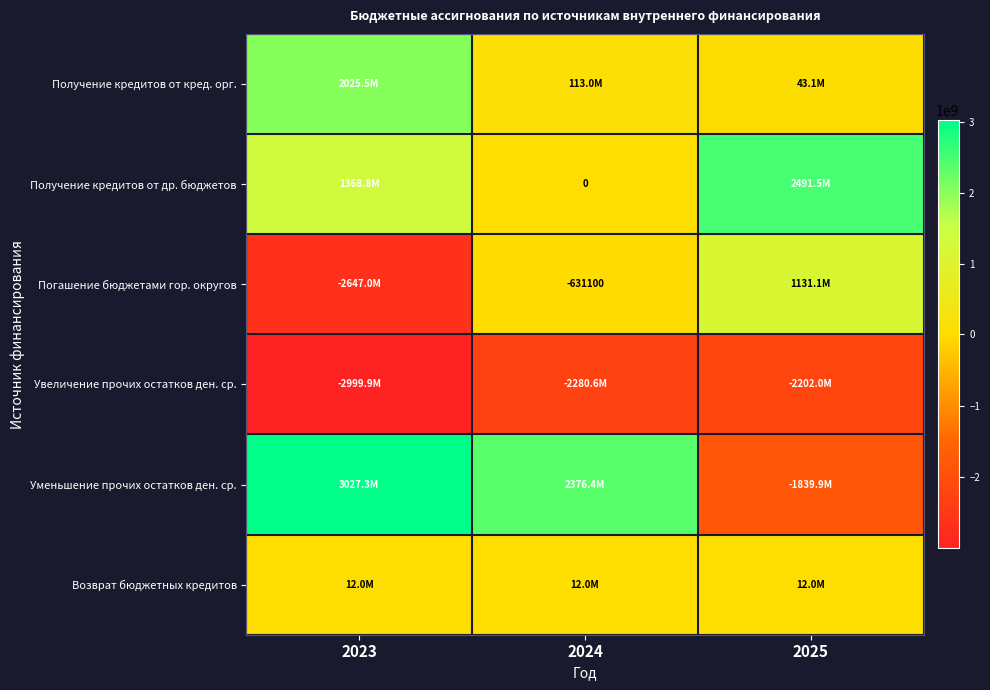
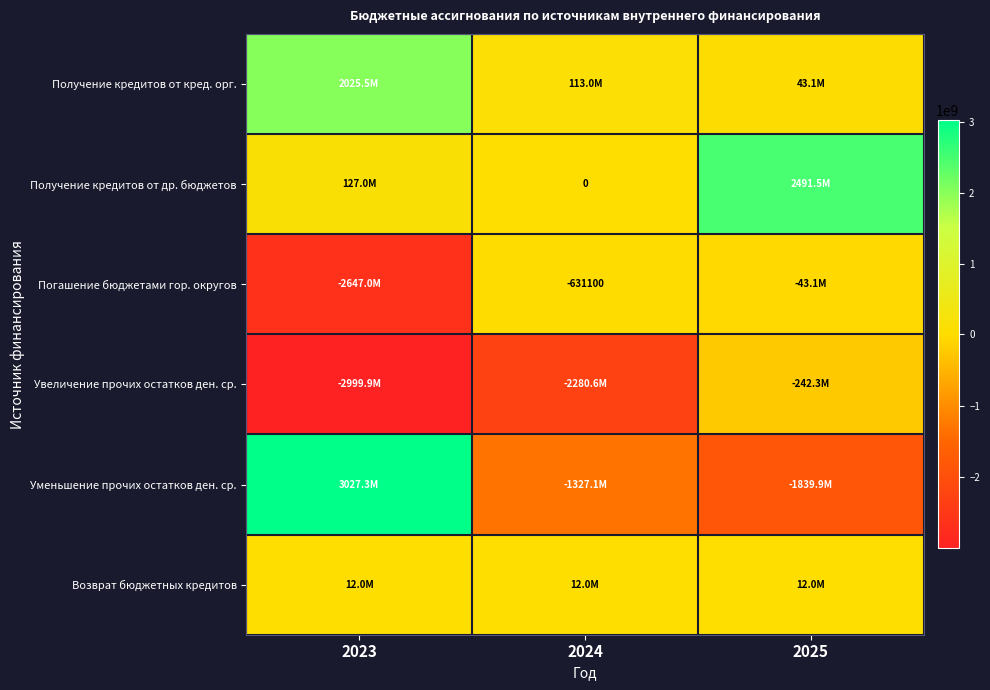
  {
    "Получение кредитов от кред. орг.": {
      "2023": "2025.5M",
      "2024": "113.0M",
      "2025": "43.1M"
    },
    "Получение кредитов от др. бюджетов": {
-     "2023": "1368.8M",
+     "2023": "127.0M",
      "2024": "0",
      "2025": "2491.5M"
    },
    "Погашение бюджетами гор. округов": {
      "2023": "-2647.0M",
      "2024": "-631100",
-     "2025": "1131.1M"
+     "2025": "-43.1M"
    },
    "Увеличение прочих остатков ден. ср.": {
      "2023": "-2999.9M",
      "2024": "-2280.6M",
-     "2025": "-2202.0M"
+     "2025": "-242.3M"
    },
    "Уменьшение прочих остатков ден. ср.": {
      "2023": "3027.3M",
-     "2024": "2376.4M",
+     "2024": "-1327.1M",
      "2025": "-1839.9M"
    },
    "Возврат бюджетных кредитов": {
      "2023": "12.0M",
      "2024": "12.0M",
      "2025": "12.0M"
    }
  }
